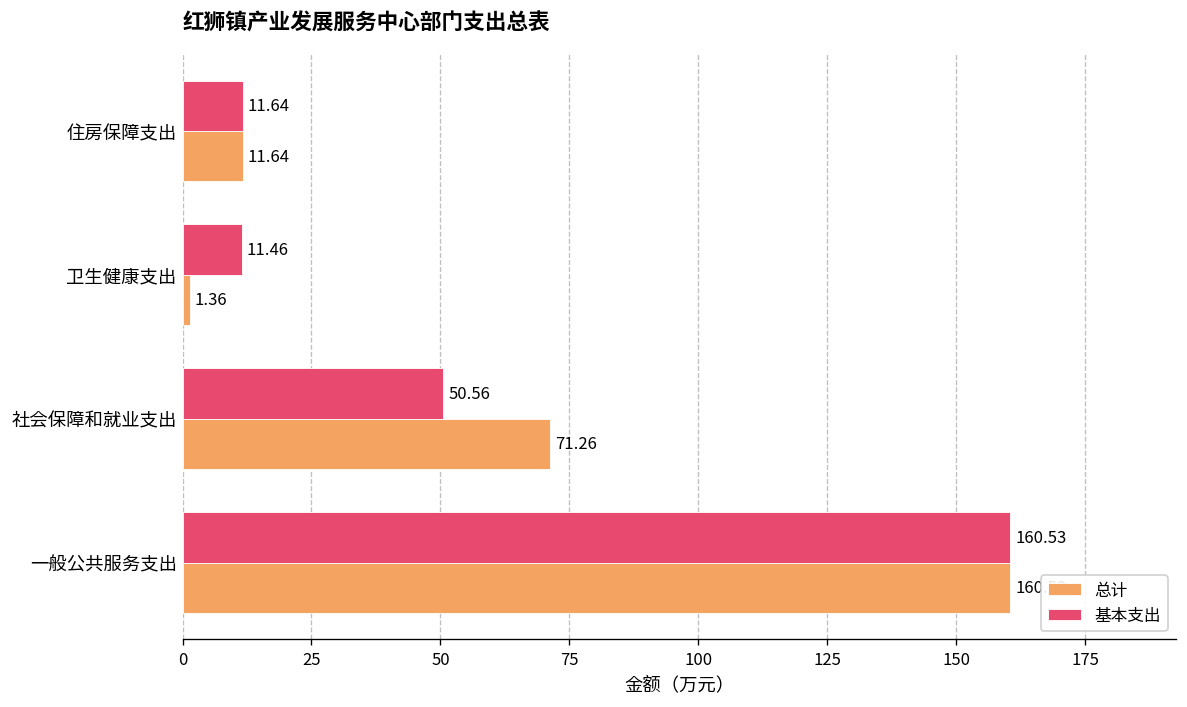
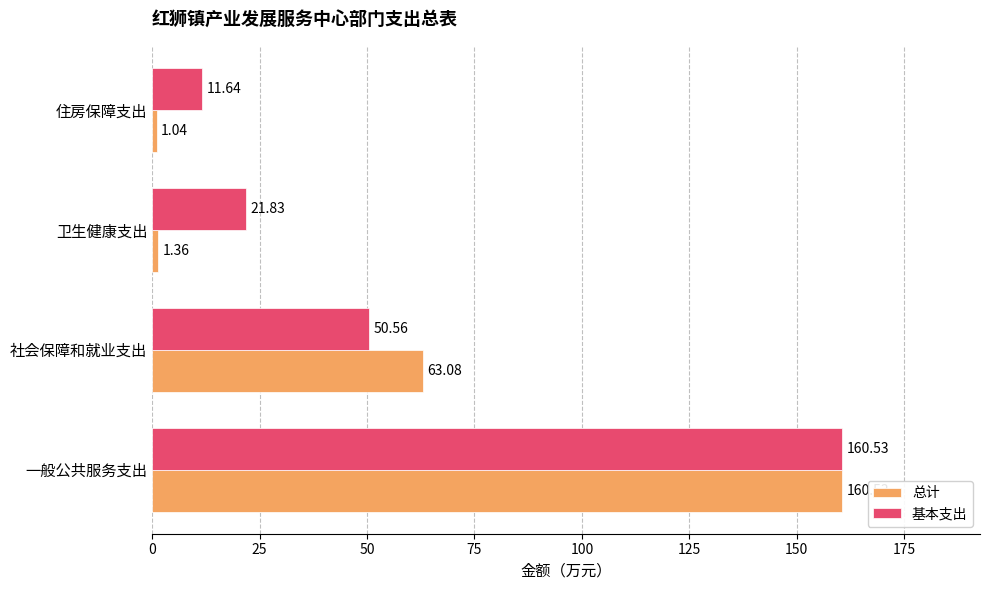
  {
    "总计": {
-     "住房保障支出": 11.64,
+     "住房保障支出": 1.04,
      "卫生健康支出": 1.36,
-     "社会保障和就业支出": 71.26
+     "社会保障和就业支出": 63.08
    },
    "基本支出": {
      "住房保障支出": 11.64,
-     "卫生健康支出": 11.46,
+     "卫生健康支出": 21.83,
      "社会保障和就业支出": 50.56,
      "一般公共服务支出": 160.53
    }
  }
